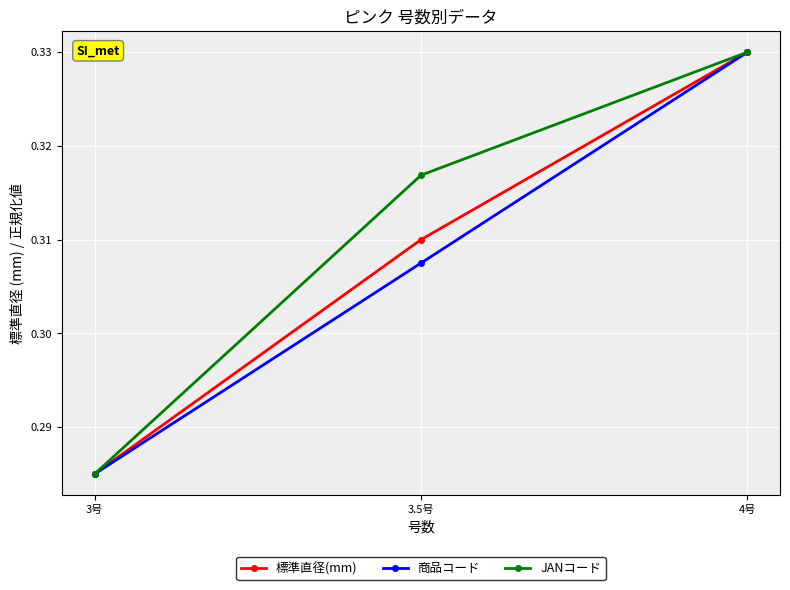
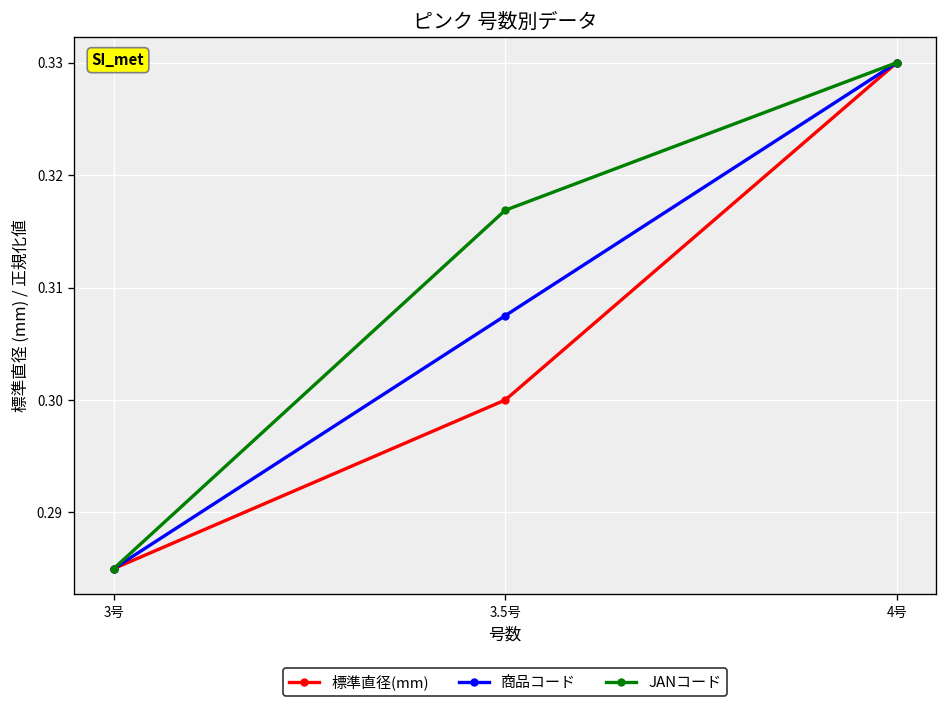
  {
    "標準直径(mm)": {
-     "3.5号": 0.31
+     "3.5号": 0.30
    },
    "商品コード": {
      "3.5号": 0.308
    },
    "JANコード": {
      "3.5号": 0.317
    }
  }
